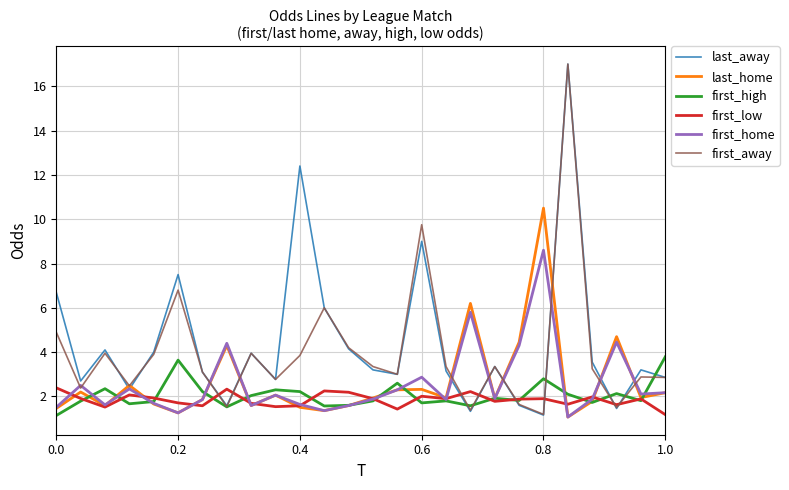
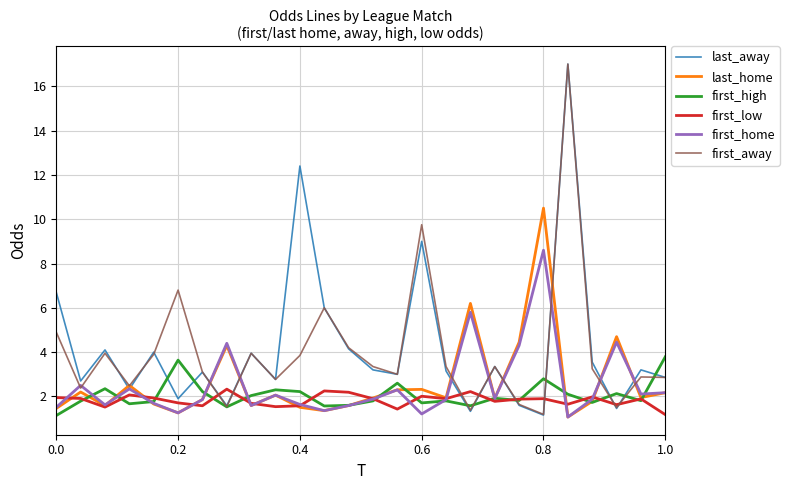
  {
    "last_away": {
      "0.0": 6.7,
-     "0.2": 7.5,
+     "0.2": 1.9,
      "0.4": 12.4,
      "0.6": 9.0
    },
    "last_home": {
      "0.6": 2.3,
      "0.8": 10.5
    },
    "first_high": {
      "0.0": 1.1,
      "0.2": 3.6,
      "0.4": 2.2,
      "0.6": 1.7,
      "0.8": 2.8,
      "1.0": 3.8
    },
    "first_low": {
-     "0.0": 2.4,
+     "0.0": 2.0,
      "0.2": 1.7,
      "0.6": 2.0,
      "0.8": 1.9,
      "1.0": 1.2
    },
    "first_home": {
-     "0.6": 2.9,
+     "0.6": 1.2,
      "0.8": 8.6
    },
    "first_away": {
      "0.0": 4.9,
      "0.2": 6.8,
      "0.4": 3.9,
      "0.6": 9.8
    }
  }
